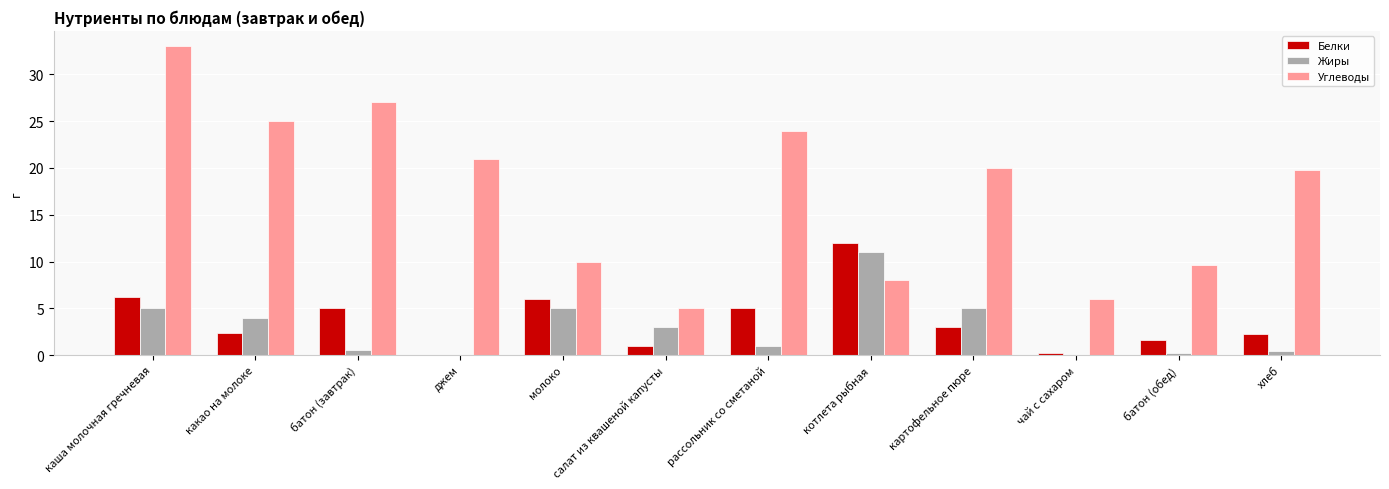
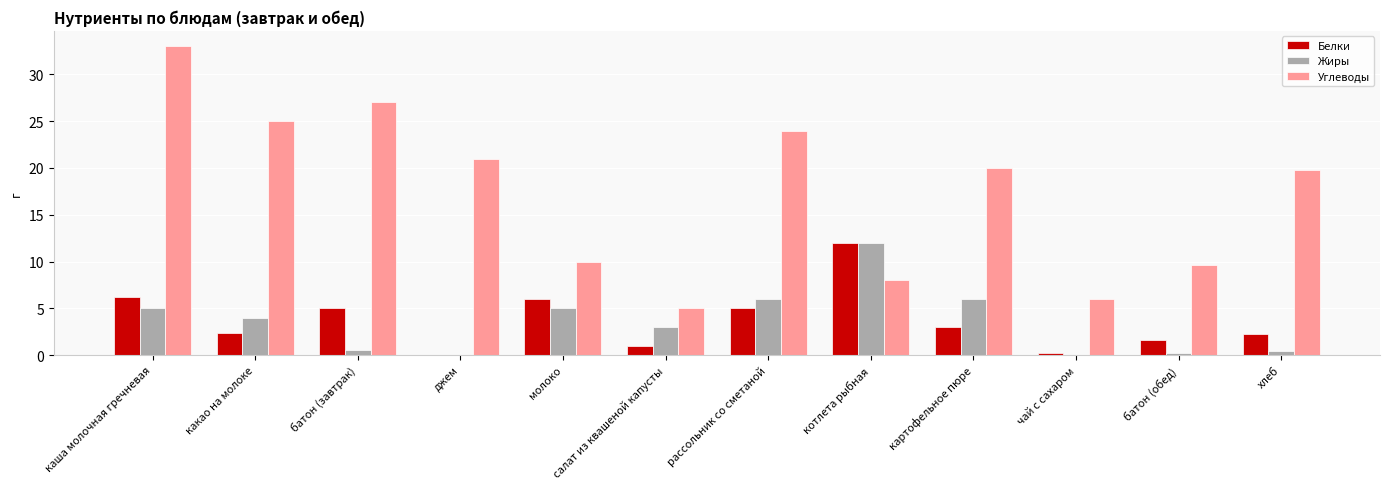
  {
    "Белки": {
      "каша молочная гречневая": 6,
      "какао на молоке": 2,
      "батон (завтрак)": 5,
      "джем": 0,
      "молоко": 6,
      "салат из квашеной капусты": 1,
      "рассольник со сметаной": 5,
      "котлета рыбная": 12,
      "картофельное пюре": 3,
      "батон (обед)": 2,
      "хлеб": 2
    },
    "Жиры": {
      "каша молочная гречневая": 5,
      "какао на молоке": 4,
      "батон (завтрак)": 1,
      "джем": 0,
      "молоко": 5,
      "салат из квашеной капусты": 3,
-     "рассольник со сметаной": 1,
-     "котлета рыбная": 11,
-     "картофельное пюре": 5,
+     "рассольник со сметаной": 6,
+     "котлета рыбная": 12,
+     "картофельное пюре": 6,
      "чай с сахаром": 0,
      "хлеб": 0
    },
    "Углеводы": {
      "каша молочная гречневая": 33,
      "какао на молоке": 25,
      "батон (завтрак)": 27,
      "джем": 21,
      "молоко": 10,
      "салат из квашеной капусты": 5,
      "рассольник со сметаной": 24,
      "котлета рыбная": 8,
      "картофельное пюре": 20,
      "чай с сахаром": 6,
      "батон (обед)": 10,
      "хлеб": 20
    }
  }
